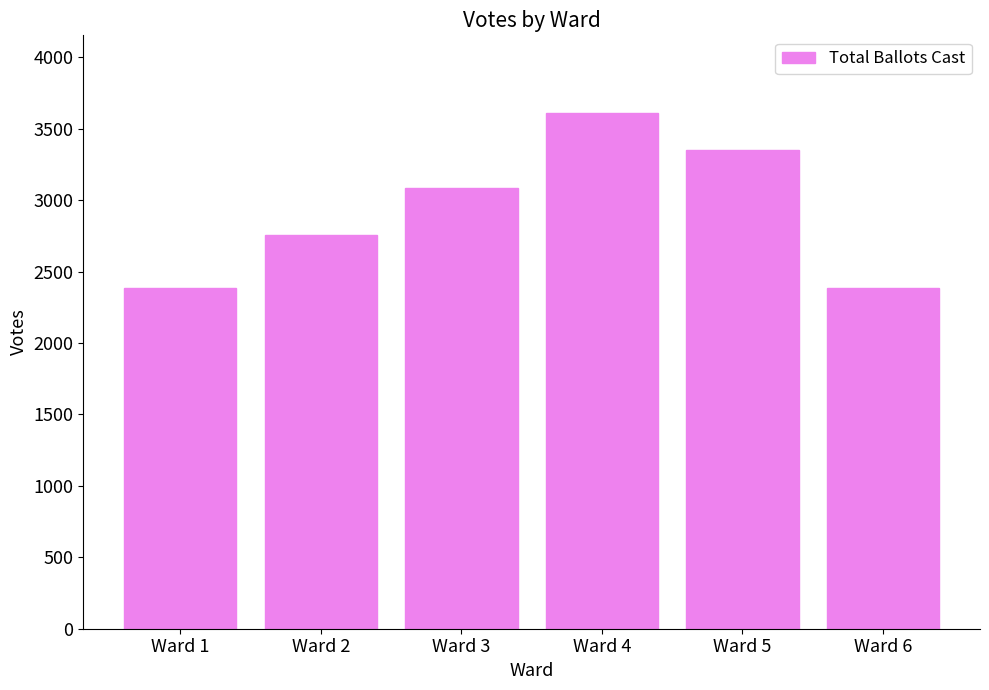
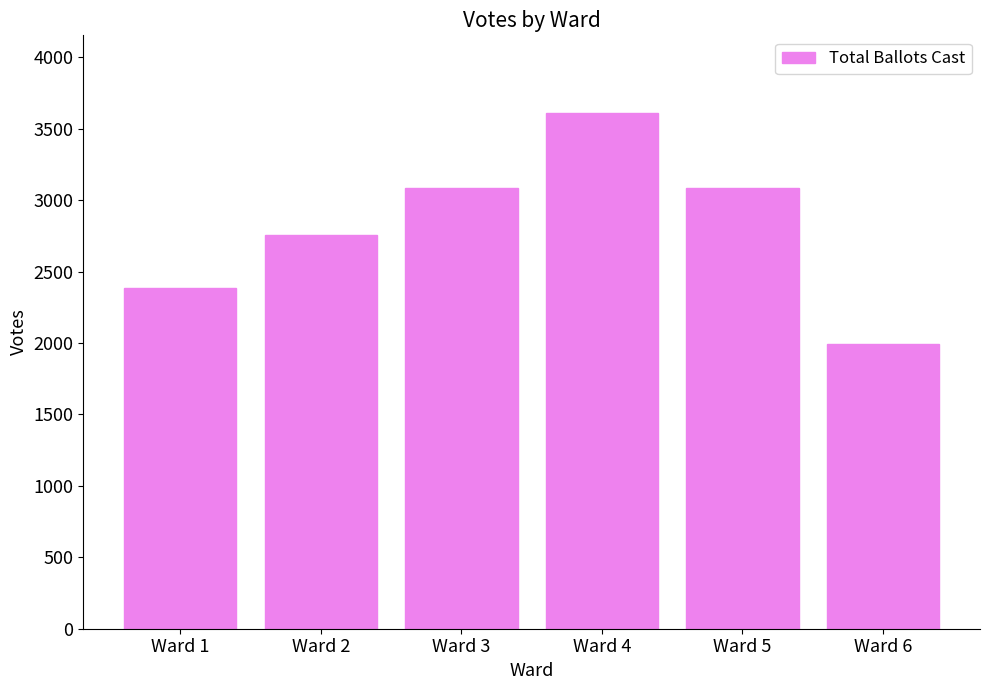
  {
    "Ward 1": 2380,
    "Ward 2": 2750,
    "Ward 3": 3080,
    "Ward 4": 3610,
-   "Ward 5": 3350,
-   "Ward 6": 2390
+   "Ward 5": 3080,
+   "Ward 6": 1990
  }
